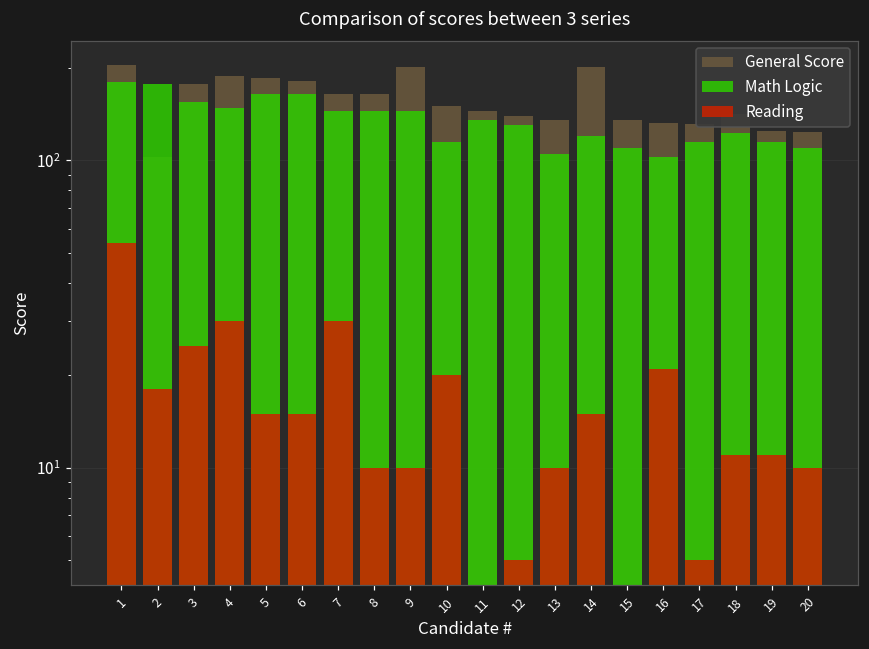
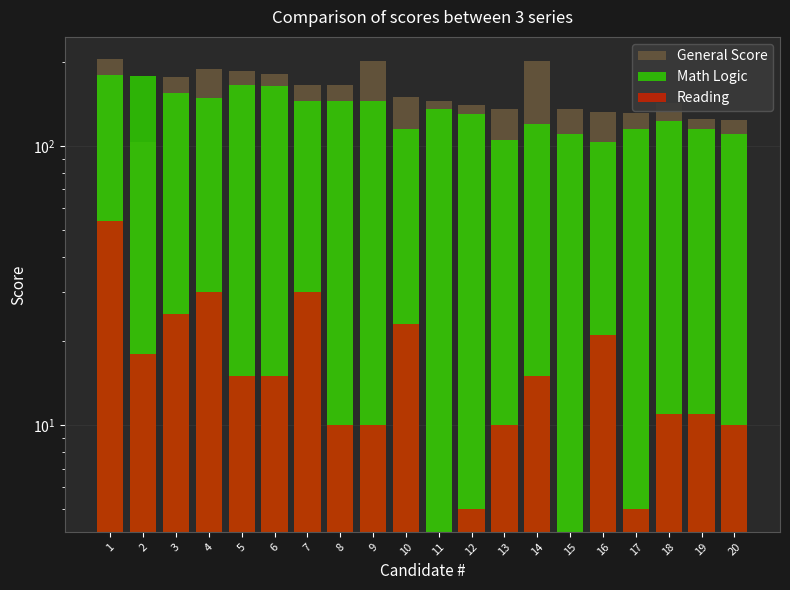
  {
    "General Score": {
      "1": 200,
      "3": 180,
      "4": 190,
      "5": 190,
      "6": 180,
      "7": 170,
      "8": 170,
      "9": 200,
      "10": 150,
      "11": 150,
      "12": 140,
      "13": 140,
      "14": 200,
      "15": 140,
      "16": 130,
      "17": 130,
      "19": 130,
      "20": 120
    },
    "Math Logic": {
      "2": 180
    },
    "Reading": {
-     "10": 20
+     "10": 23
    }
  }
